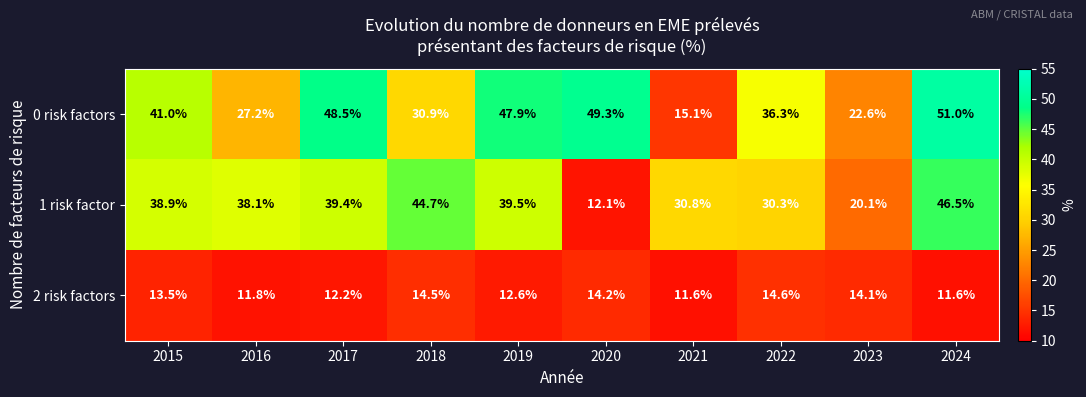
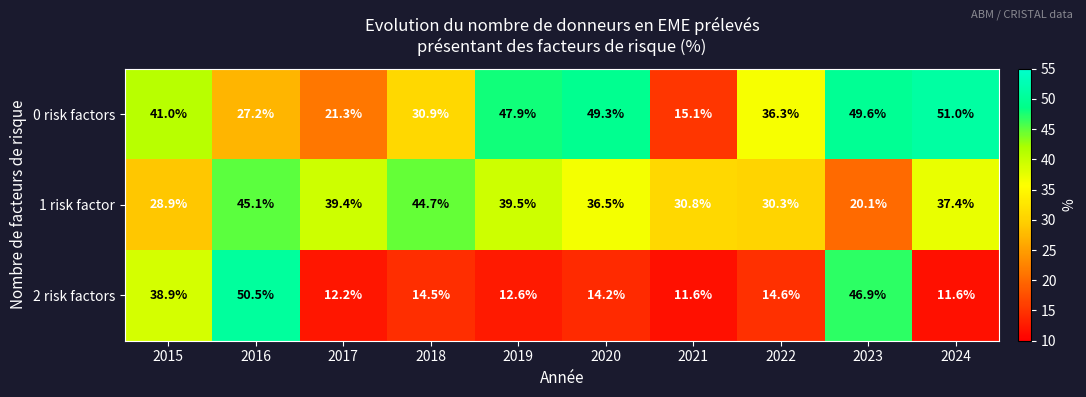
  {
    "0 risk factors": {
      "2015": "41.0%",
      "2016": "27.2%",
-     "2017": "48.5%",
+     "2017": "21.3%",
      "2018": "30.9%",
      "2019": "47.9%",
      "2020": "49.3%",
      "2021": "15.1%",
      "2022": "36.3%",
-     "2023": "22.6%",
+     "2023": "49.6%",
      "2024": "51.0%"
    },
    "1 risk factor": {
-     "2015": "38.9%",
-     "2016": "38.1%",
+     "2015": "28.9%",
+     "2016": "45.1%",
      "2017": "39.4%",
      "2018": "44.7%",
      "2019": "39.5%",
-     "2020": "12.1%",
+     "2020": "36.5%",
      "2021": "30.8%",
      "2022": "30.3%",
      "2023": "20.1%",
-     "2024": "46.5%"
+     "2024": "37.4%"
    },
    "2 risk factors": {
-     "2015": "13.5%",
-     "2016": "11.8%",
+     "2015": "38.9%",
+     "2016": "50.5%",
      "2017": "12.2%",
      "2018": "14.5%",
      "2019": "12.6%",
      "2020": "14.2%",
      "2021": "11.6%",
      "2022": "14.6%",
-     "2023": "14.1%",
+     "2023": "46.9%",
      "2024": "11.6%"
    }
  }
